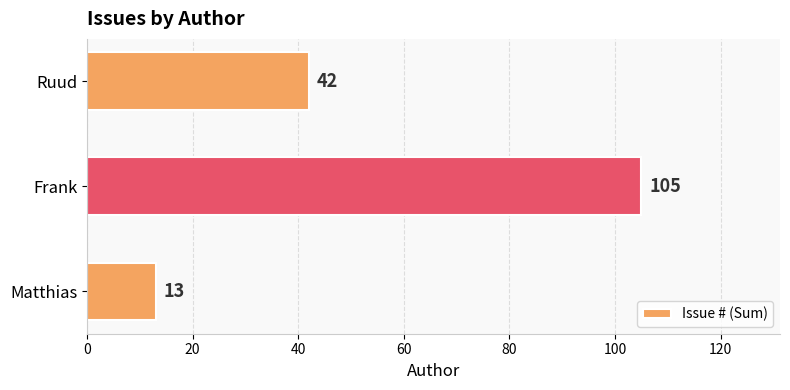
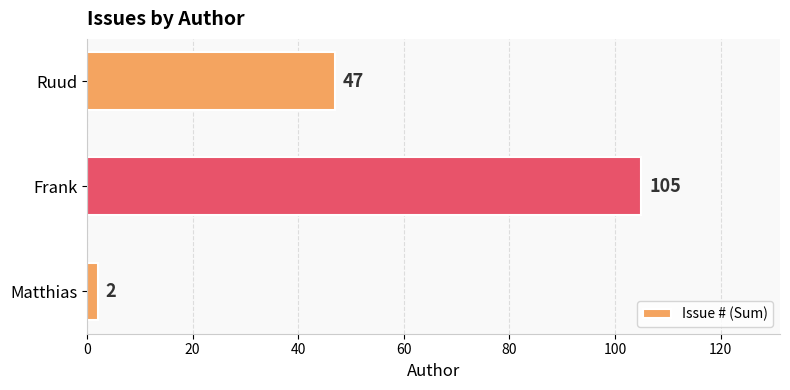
  {
-   "Ruud": 42,
+   "Ruud": 47,
    "Frank": 105,
-   "Matthias": 13
+   "Matthias": 2
  }
